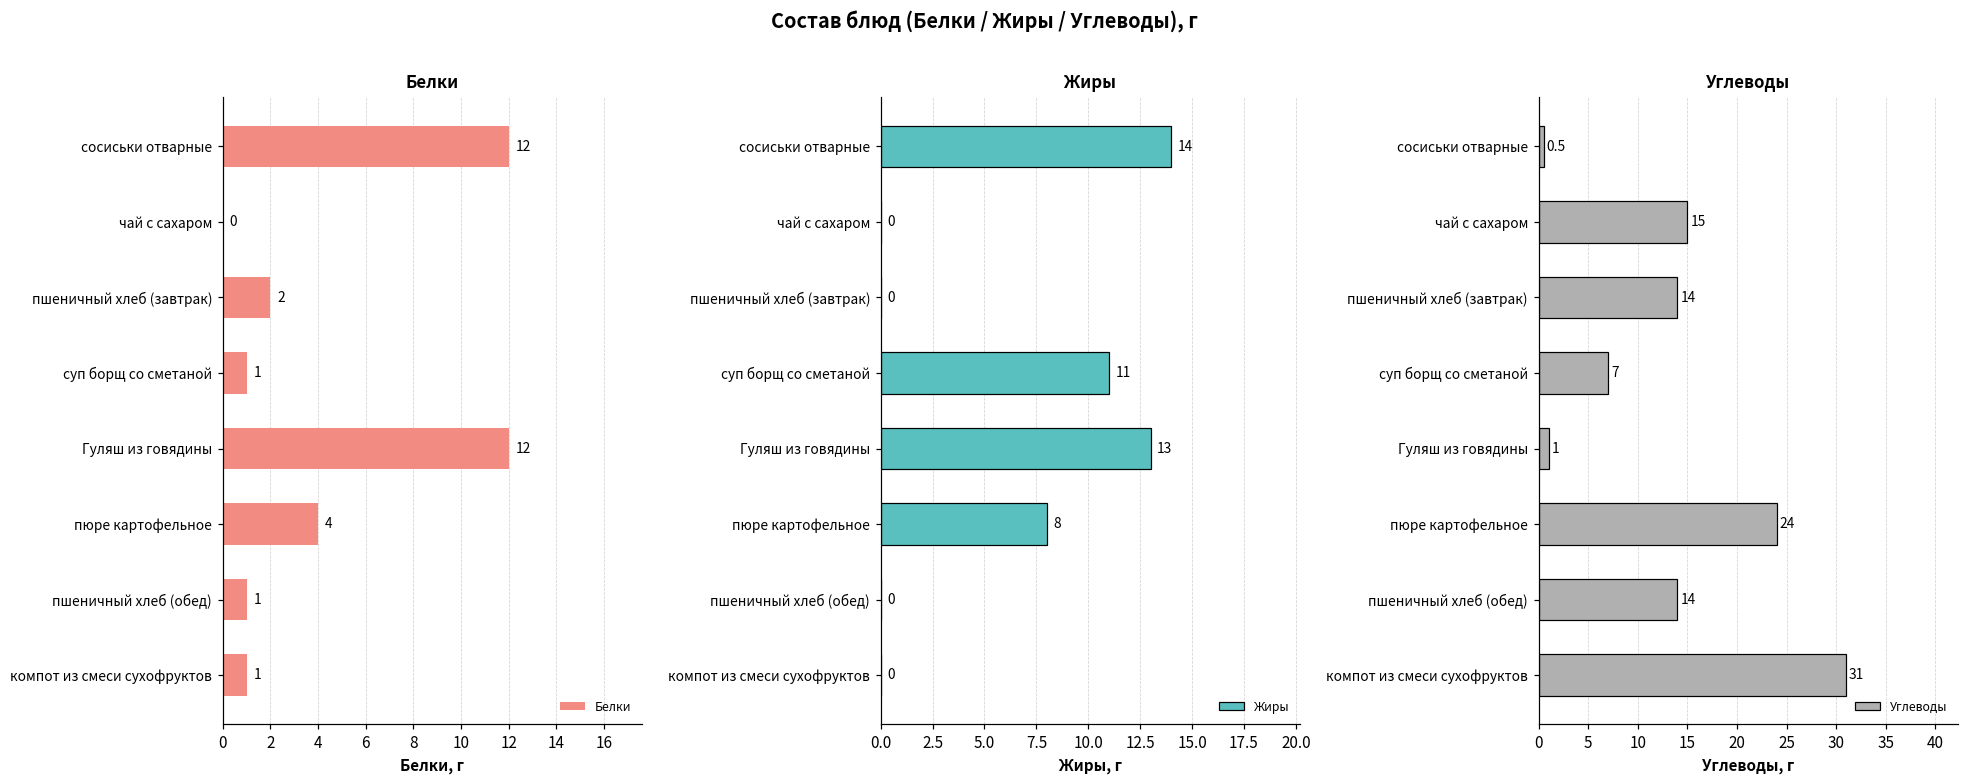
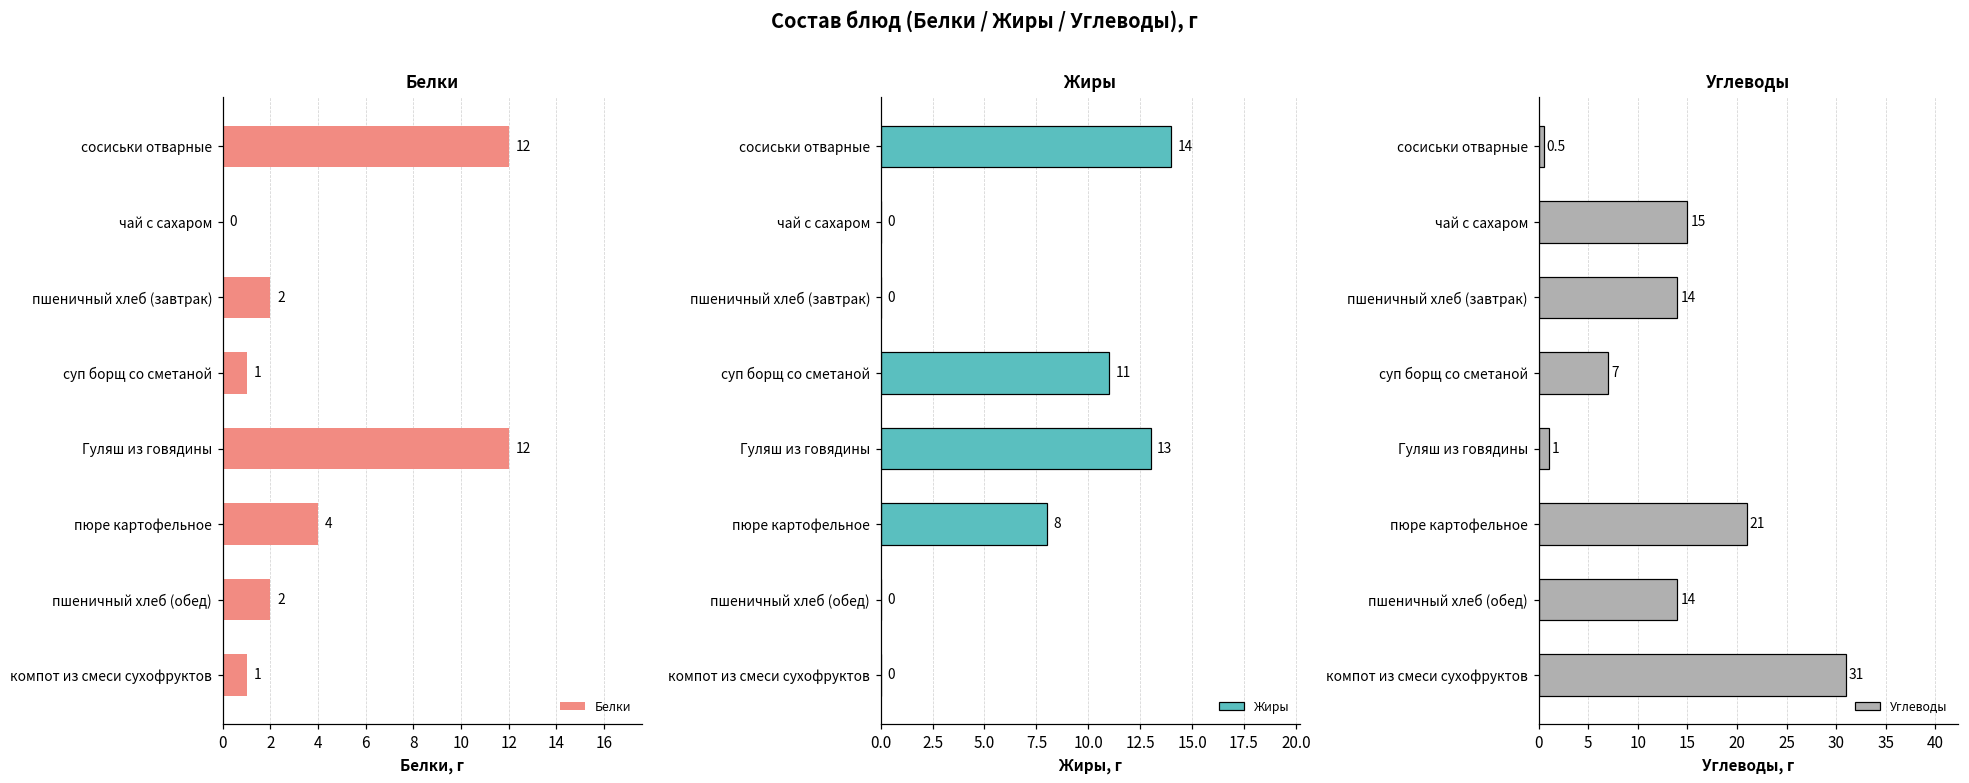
  {
    "Белки": {
      "сосиськи отварные": 12,
      "чай с сахаром": 0,
      "пшеничный хлеб (завтрак)": 2,
      "суп борщ со сметаной": 1,
      "Гуляш из говядины": 12,
      "пюре картофельное": 4,
-     "пшеничный хлеб (обед)": 1,
+     "пшеничный хлеб (обед)": 2,
      "компот из смеси сухофруктов": 1
    },
    "Жиры": {
      "сосиськи отварные": 14,
      "чай с сахаром": 0,
      "пшеничный хлеб (завтрак)": 0,
      "суп борщ со сметаной": 11,
      "Гуляш из говядины": 13,
      "пюре картофельное": 8,
      "пшеничный хлеб (обед)": 0,
      "компот из смеси сухофруктов": 0
    },
    "Углеводы": {
      "сосиськи отварные": 0.5,
      "чай с сахаром": 15,
      "пшеничный хлеб (завтрак)": 14,
      "суп борщ со сметаной": 7,
      "Гуляш из говядины": 1,
-     "пюре картофельное": 24,
+     "пюре картофельное": 21,
      "пшеничный хлеб (обед)": 14,
      "компот из смеси сухофруктов": 31
    }
  }
